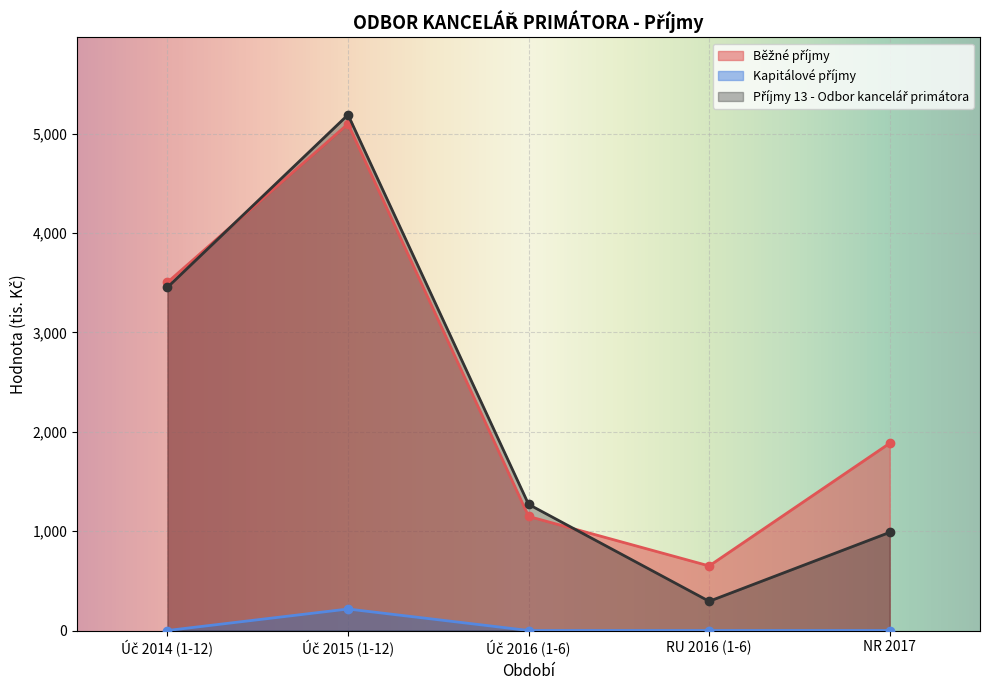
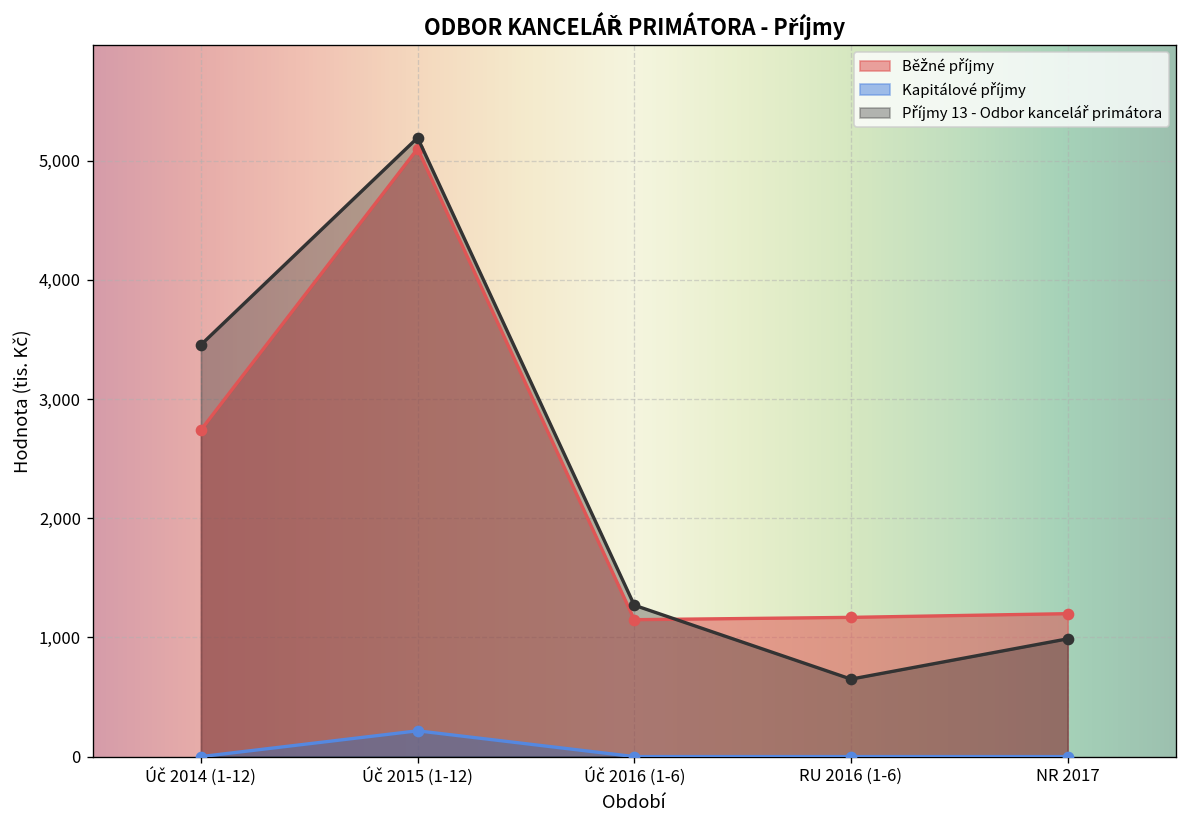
  {
    "Běžné příjmy": {
-     "Úč 2014 (1-12)": "3,500",
+     "Úč 2014 (1-12)": "2,700",
      "Úč 2015 (1-12)": "5,100",
      "Úč 2016 (1-6)": "1,100",
-     "RU 2016 (1-6)": "700",
-     "NR 2017": "1,900"
+     "RU 2016 (1-6)": "1,200",
+     "NR 2017": "1,200"
    },
    "Kapitálové příjmy": {
      "Úč 2014 (1-12)": "0",
      "Úč 2015 (1-12)": "200",
      "Úč 2016 (1-6)": "0",
      "RU 2016 (1-6)": "0",
      "NR 2017": "0"
    },
    "Příjmy 13 - Odbor kancelář primátora": {
      "Úč 2014 (1-12)": "3,500",
      "Úč 2015 (1-12)": "5,200",
      "Úč 2016 (1-6)": "1,300",
-     "RU 2016 (1-6)": "300",
+     "RU 2016 (1-6)": "700",
      "NR 2017": "1,000"
    }
  }
